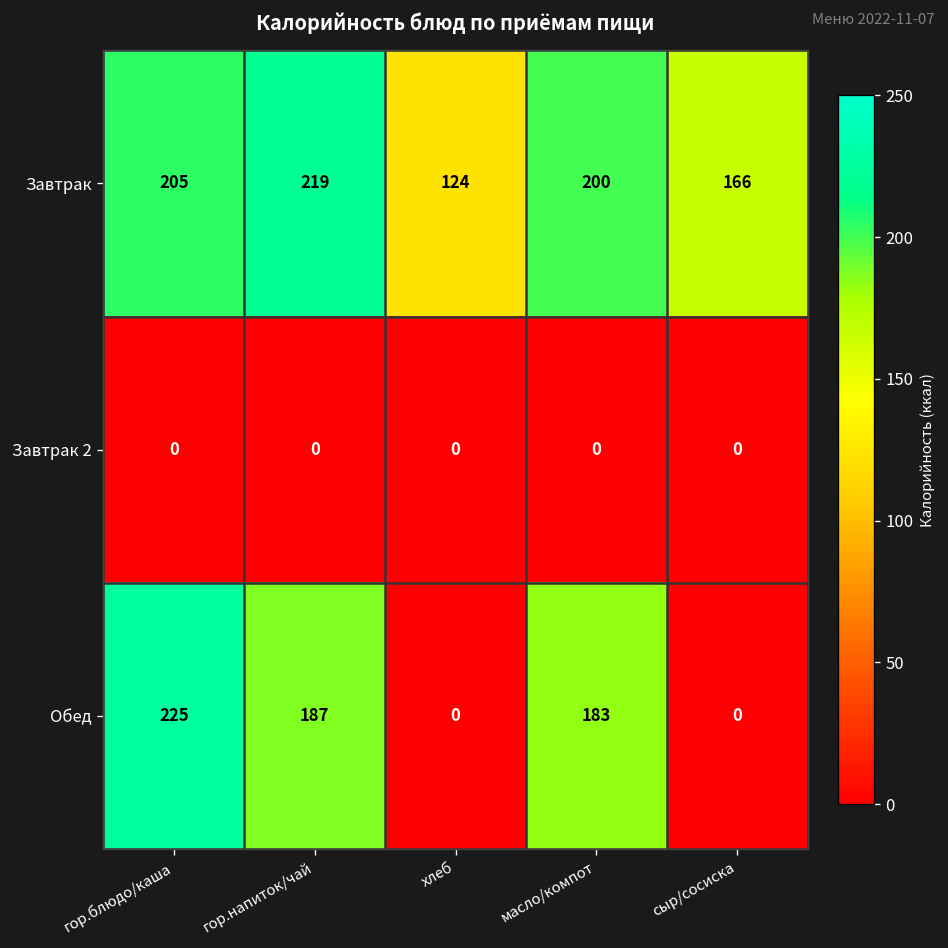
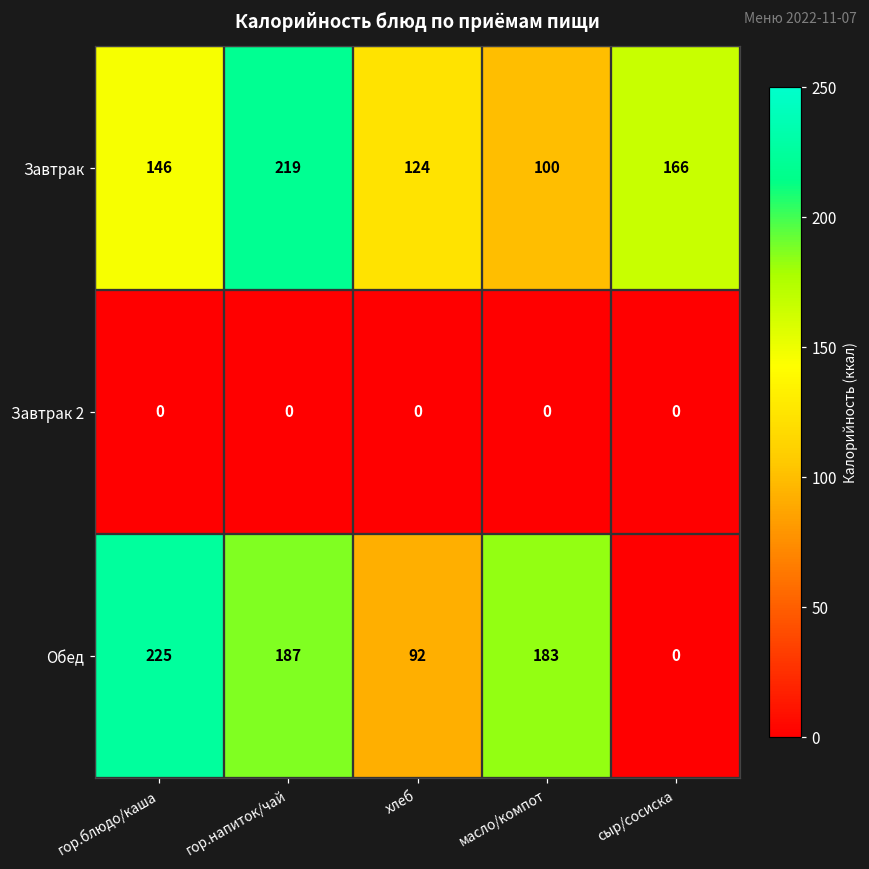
  {
    "Завтрак": {
-     "гор.блюдо/каша": 205,
+     "гор.блюдо/каша": 146,
      "гор.напиток/чай": 219,
      "хлеб": 124,
-     "масло/компот": 200,
+     "масло/компот": 100,
      "сыр/сосиска": 166
    },
    "Завтрак 2": {
      "гор.блюдо/каша": 0,
      "гор.напиток/чай": 0,
      "хлеб": 0,
      "масло/компот": 0,
      "сыр/сосиска": 0
    },
    "Обед": {
      "гор.блюдо/каша": 225,
      "гор.напиток/чай": 187,
-     "хлеб": 0,
+     "хлеб": 92,
      "масло/компот": 183,
      "сыр/сосиска": 0
    }
  }
